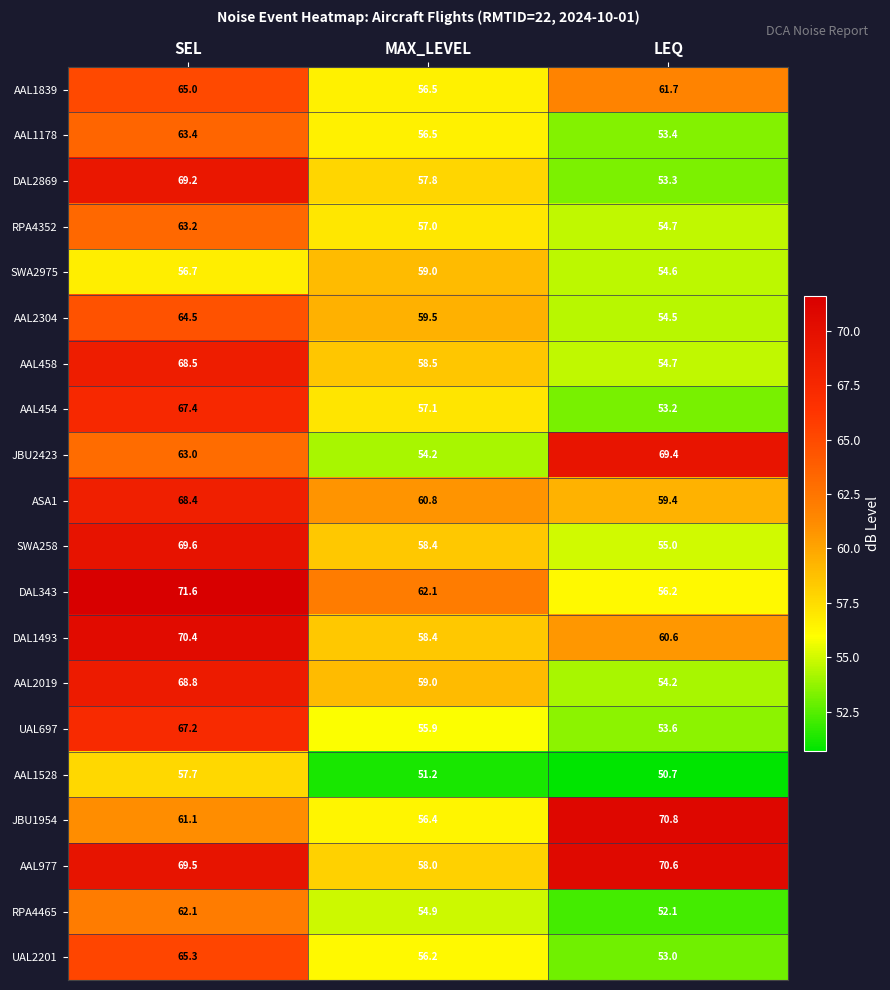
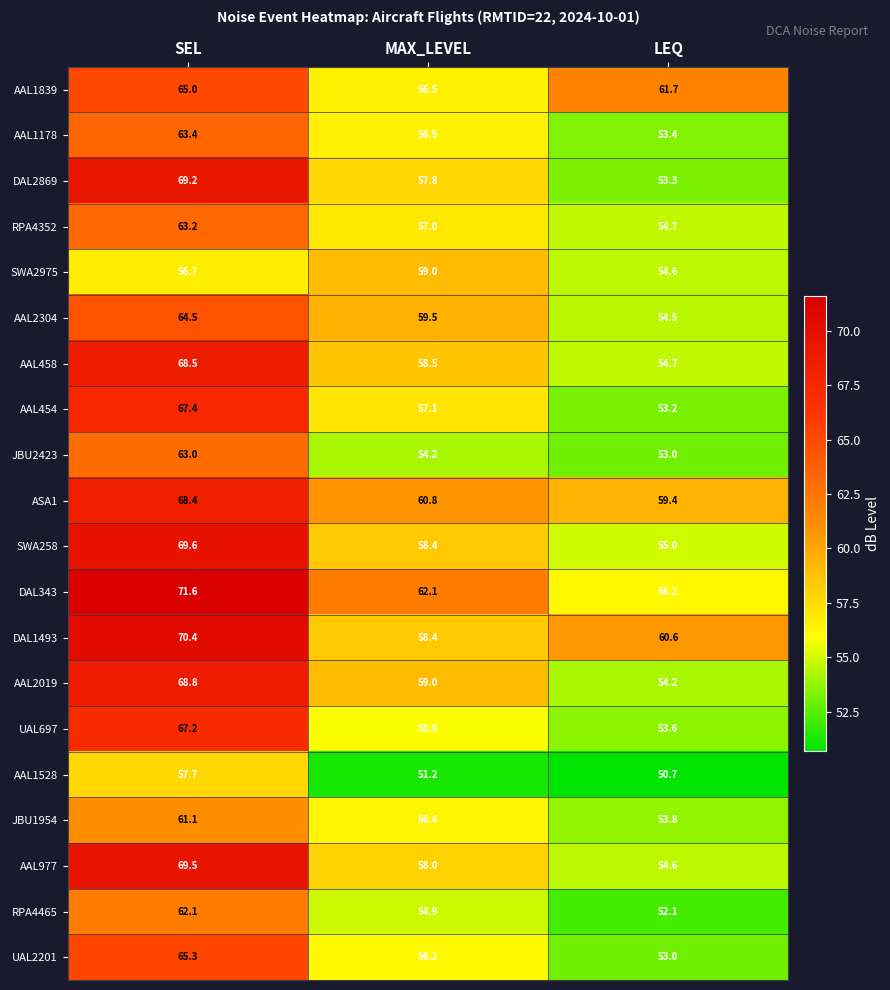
  {
    "AAL1839": {
      "SEL": 65.0,
      "MAX_LEVEL": 56.5,
      "LEQ": 61.7
    },
    "AAL1178": {
      "SEL": 63.4,
      "MAX_LEVEL": 56.5,
      "LEQ": 53.4
    },
    "DAL2869": {
      "SEL": 69.2,
      "MAX_LEVEL": 57.8,
      "LEQ": 53.3
    },
    "RPA4352": {
      "SEL": 63.2,
      "MAX_LEVEL": 57.0,
      "LEQ": 54.7
    },
    "SWA2975": {
      "SEL": 56.7,
      "MAX_LEVEL": 59.0,
      "LEQ": 54.6
    },
    "AAL2304": {
      "SEL": 64.5,
      "MAX_LEVEL": 59.5,
      "LEQ": 54.5
    },
    "AAL458": {
      "SEL": 68.5,
      "MAX_LEVEL": 58.5,
      "LEQ": 54.7
    },
    "AAL454": {
      "SEL": 67.4,
      "MAX_LEVEL": 57.1,
      "LEQ": 53.2
    },
    "JBU2423": {
      "SEL": 63.0,
      "MAX_LEVEL": 54.2,
-     "LEQ": 69.4
+     "LEQ": 53.0
    },
    "ASA1": {
      "SEL": 68.4,
      "MAX_LEVEL": 60.8,
      "LEQ": 59.4
    },
    "SWA258": {
      "SEL": 69.6,
      "MAX_LEVEL": 58.4,
      "LEQ": 55.0
    },
    "DAL343": {
      "SEL": 71.6,
      "MAX_LEVEL": 62.1,
      "LEQ": 56.2
    },
    "DAL1493": {
      "SEL": 70.4,
      "MAX_LEVEL": 58.4,
      "LEQ": 60.6
    },
    "AAL2019": {
      "SEL": 68.8,
      "MAX_LEVEL": 59.0,
      "LEQ": 54.2
    },
    "UAL697": {
      "SEL": 67.2,
      "MAX_LEVEL": 55.9,
      "LEQ": 53.6
    },
    "AAL1528": {
      "SEL": 57.7,
      "MAX_LEVEL": 51.2,
      "LEQ": 50.7
    },
    "JBU1954": {
      "SEL": 61.1,
      "MAX_LEVEL": 56.4,
-     "LEQ": 70.8
+     "LEQ": 53.8
    },
    "AAL977": {
      "SEL": 69.5,
      "MAX_LEVEL": 58.0,
-     "LEQ": 70.6
+     "LEQ": 54.6
    },
    "RPA4465": {
      "SEL": 62.1,
      "MAX_LEVEL": 54.9,
      "LEQ": 52.1
    },
    "UAL2201": {
      "SEL": 65.3,
      "MAX_LEVEL": 56.2,
      "LEQ": 53.0
    }
  }
